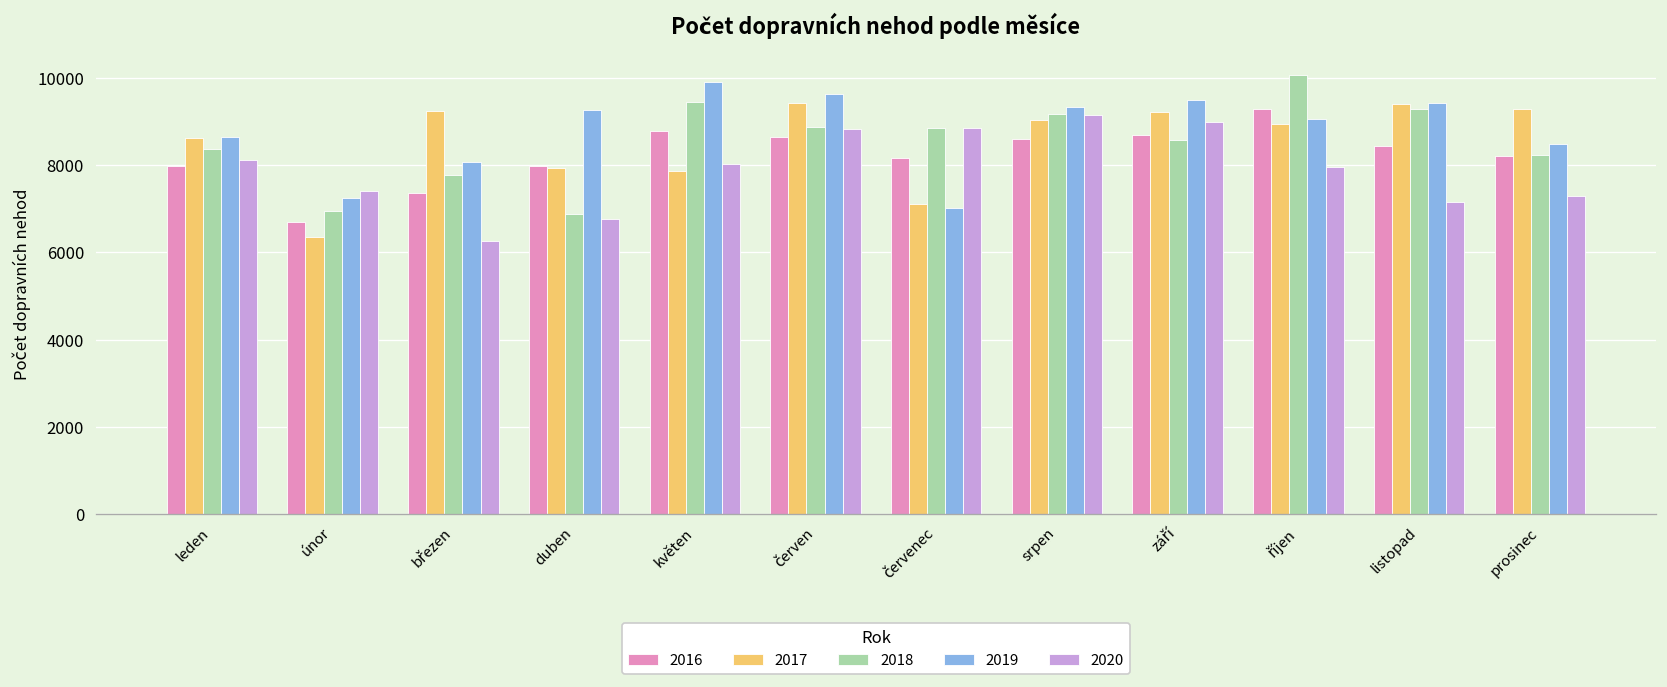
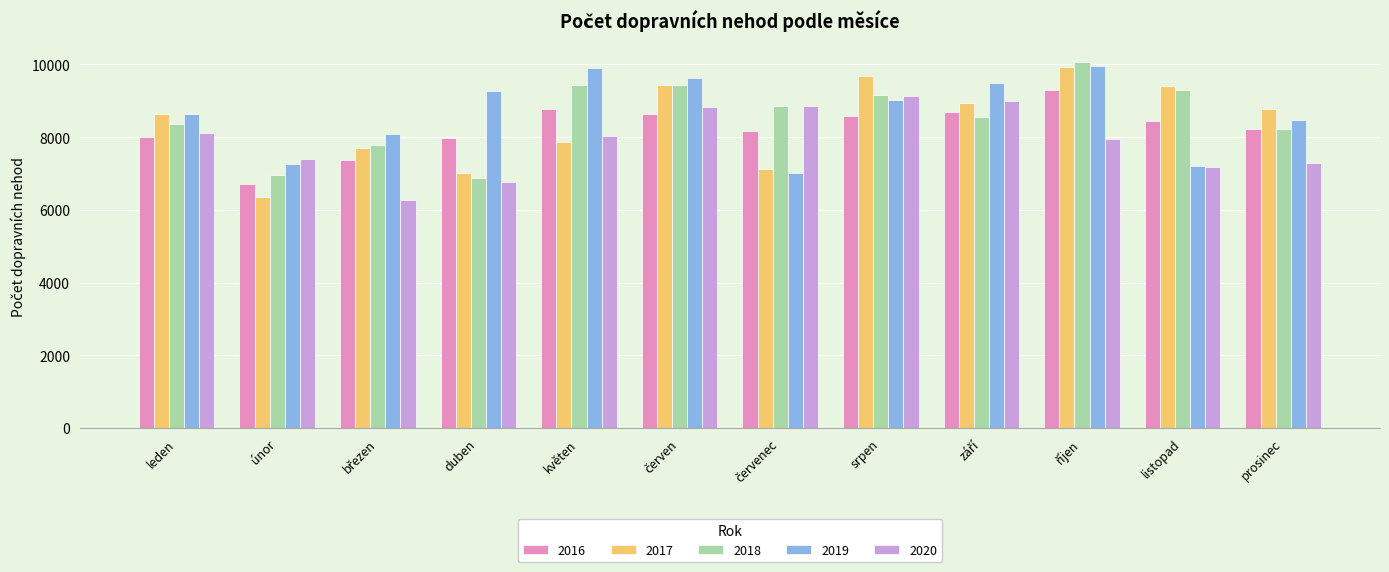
  {
    "2017": {
      "leden": 8600,
      "únor": 6400,
-     "březen": 9200,
-     "duben": 7900,
+     "březen": 7700,
+     "duben": 7000,
      "květen": 7900,
      "červen": 9400,
      "červenec": 7100,
-     "srpen": 9000,
-     "září": 9200,
-     "říjen": 9000,
+     "srpen": 9700,
+     "září": 8900,
+     "říjen": 9900,
      "listopad": 9400,
-     "prosinec": 9300
+     "prosinec": 8800
    },
    "2018": {
      "leden": 8400,
      "únor": 7000,
      "březen": 7800,
      "duben": 6900,
      "květen": 9400,
-     "červen": 8900,
+     "červen": 9400,
      "červenec": 8800,
      "srpen": 9200,
      "září": 8600,
      "říjen": 10100,
      "listopad": 9300,
      "prosinec": 8200
    },
    "2019": {
      "leden": 8600,
      "únor": 7300,
      "březen": 8100,
      "duben": 9300,
      "květen": 9900,
      "červen": 9600,
      "červenec": 7000,
-     "srpen": 9300,
+     "srpen": 9000,
      "září": 9500,
-     "říjen": 9100,
-     "listopad": 9400,
+     "říjen": 10000,
+     "listopad": 7200,
      "prosinec": 8500
    }
  }
